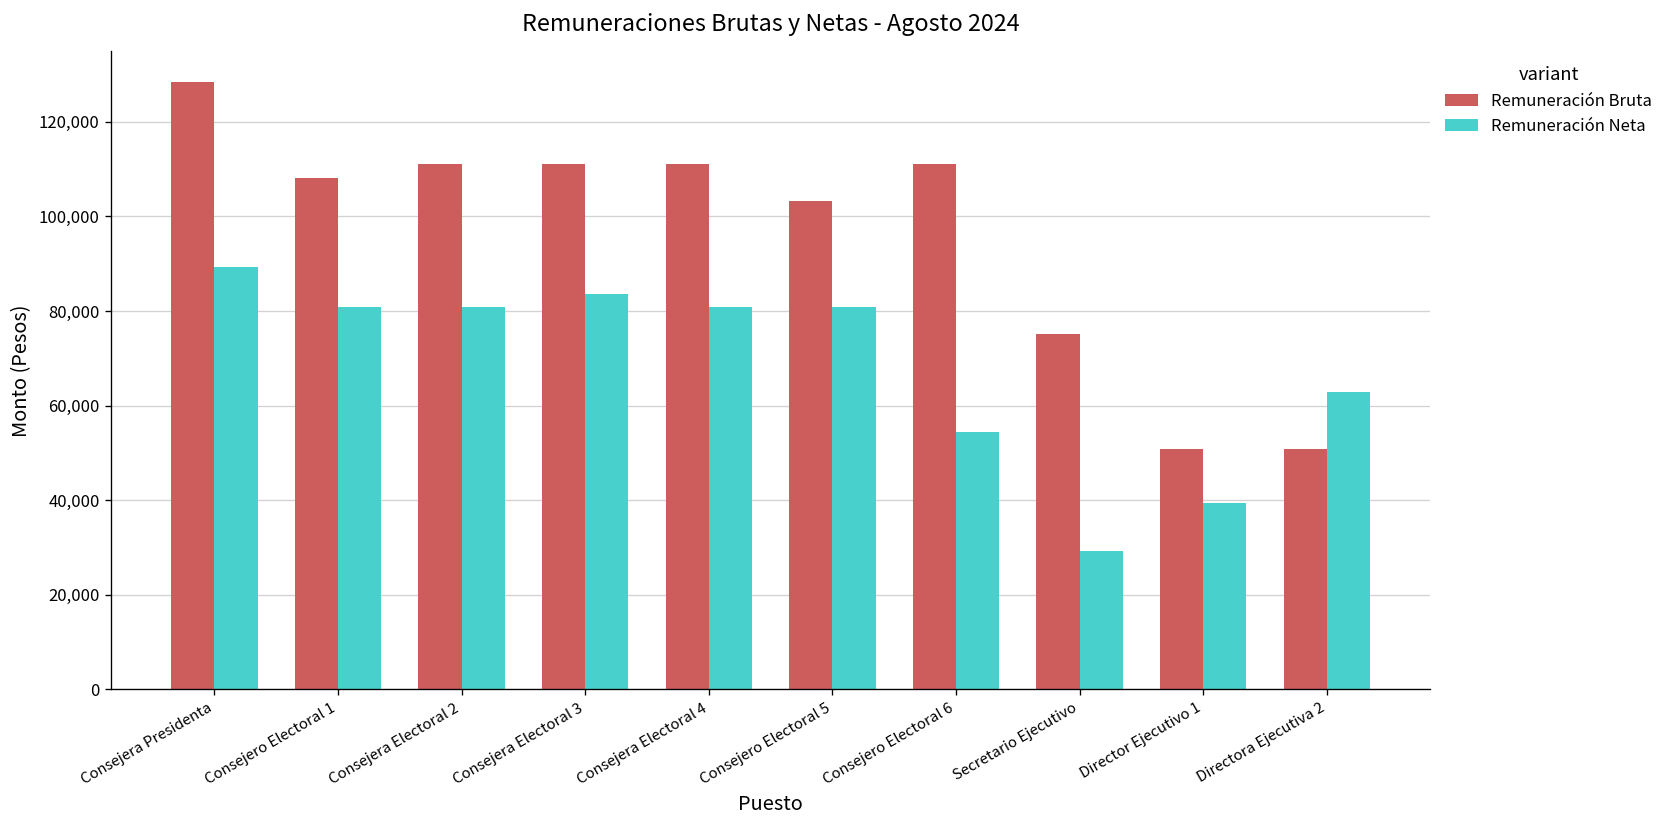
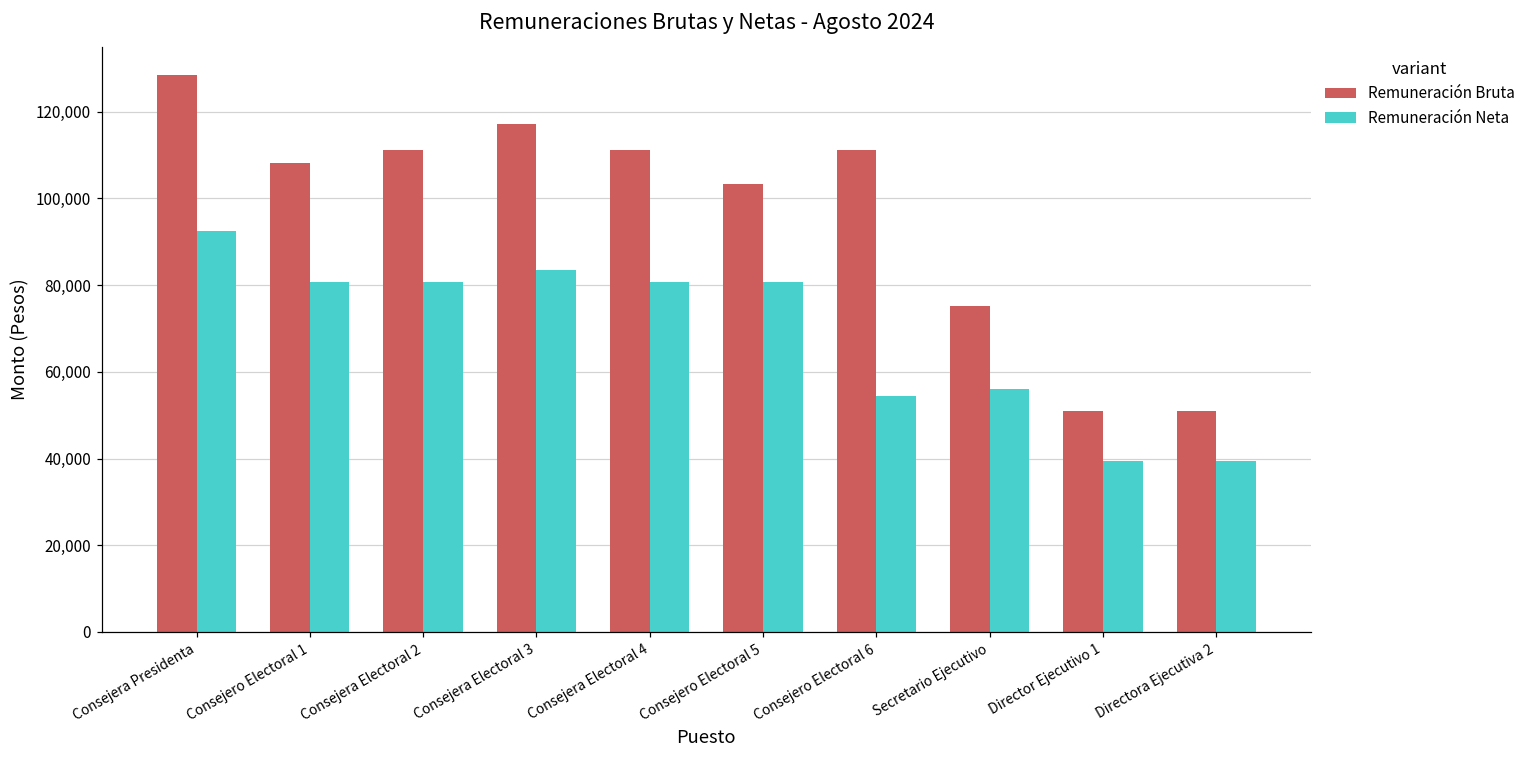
  {
    "Remuneración Bruta": {
      "Consejera Presidenta": "129,000",
      "Consejero Electoral 1": "108,000",
      "Consejera Electoral 2": "111,000",
-     "Consejera Electoral 3": "111,000",
+     "Consejera Electoral 3": "117,000",
      "Consejera Electoral 4": "111,000",
      "Consejero Electoral 5": "103,000",
      "Consejero Electoral 6": "111,000",
      "Secretario Ejecutivo": "75,000",
      "Director Ejecutivo 1": "51,000",
      "Directora Ejecutiva 2": "51,000"
    },
    "Remuneración Neta": {
-     "Consejera Presidenta": "89,000",
+     "Consejera Presidenta": "92,000",
      "Consejero Electoral 1": "81,000",
      "Consejera Electoral 2": "81,000",
      "Consejera Electoral 3": "84,000",
      "Consejera Electoral 4": "81,000",
      "Consejero Electoral 5": "81,000",
      "Consejero Electoral 6": "54,000",
-     "Secretario Ejecutivo": "29,000",
+     "Secretario Ejecutivo": "56,000",
      "Director Ejecutivo 1": "39,000",
-     "Directora Ejecutiva 2": "63,000"
+     "Directora Ejecutiva 2": "39,000"
    }
  }
